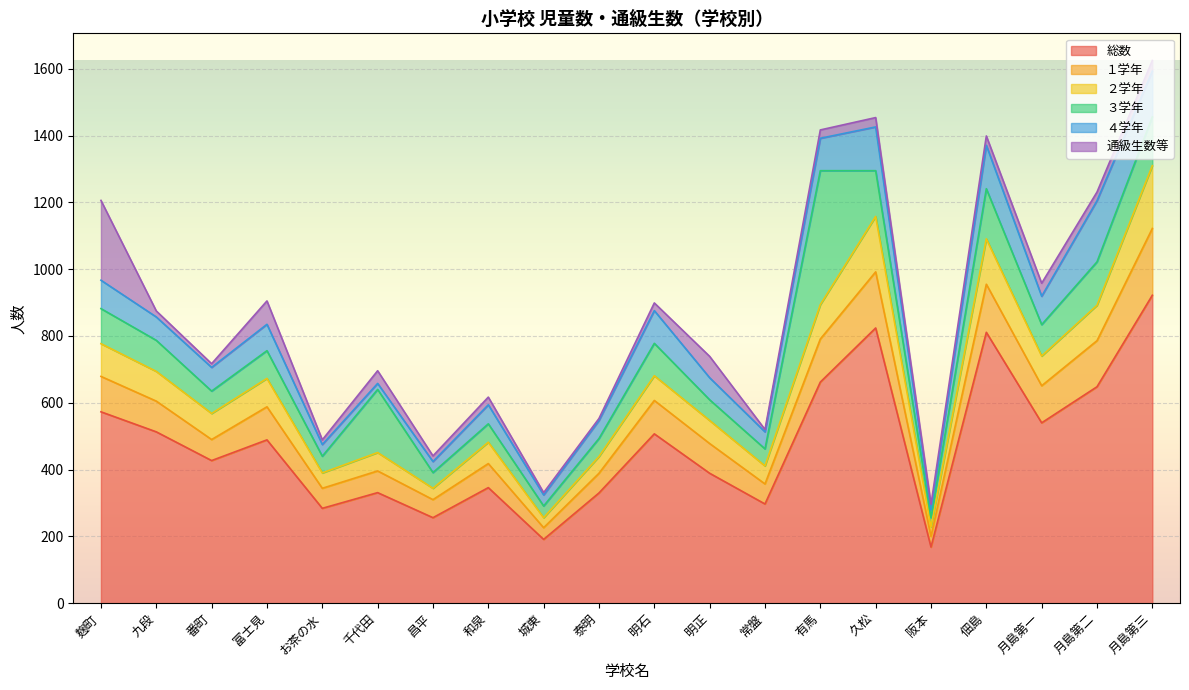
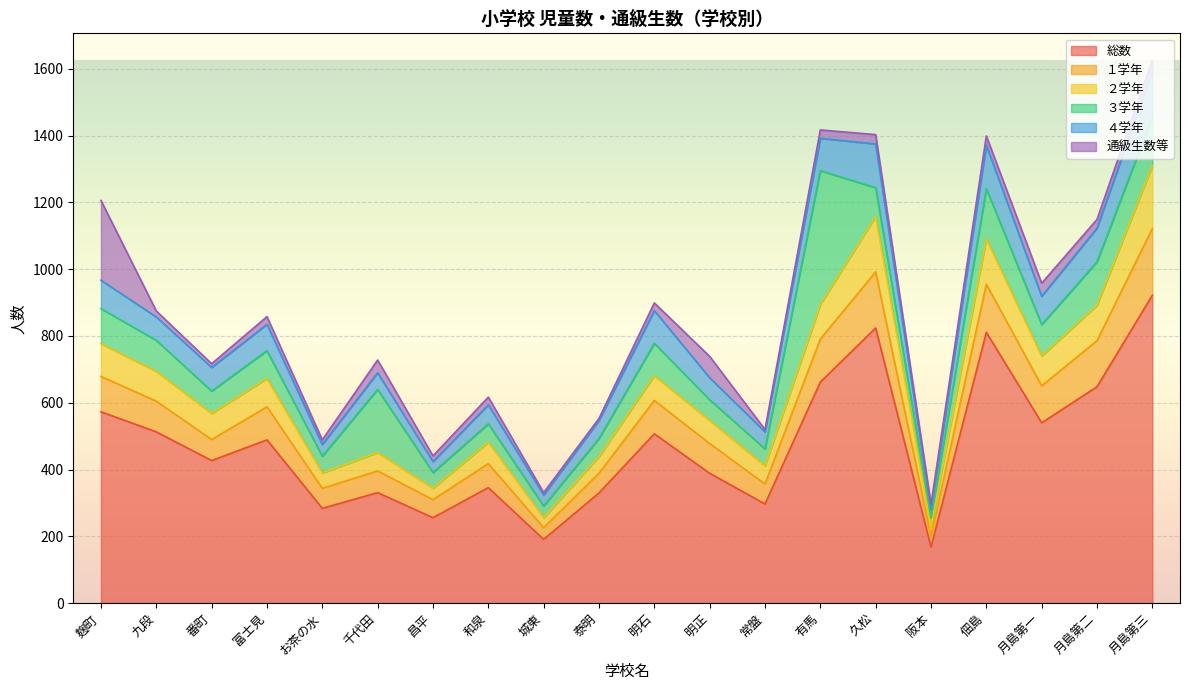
  {
    "総数": {
      "麹町": 570,
      "九段": 510,
      "番町": 430,
      "富士見": 490,
      "お茶の水": 280,
      "千代田": 330,
      "昌平": 260,
      "和泉": 350,
      "城東": 190,
      "泰明": 330,
      "明石": 510,
      "明正": 390,
      "常盤": 300,
      "有馬": 660,
      "久松": 820,
      "阪本": 170,
      "佃島": 810,
      "月島第一": 540,
      "月島第二": 650,
      "月島第三": 920
    },
    "３学年": {
      "麹町": 110,
      "九段": 90,
      "番町": 70,
      "富士見": 80,
      "お茶の水": 50,
      "千代田": 190,
      "昌平": 50,
      "和泉": 60,
      "城東": 40,
      "泰明": 50,
      "明石": 100,
      "明正": 60,
      "常盤": 50,
      "有馬": 400,
-     "久松": 140,
+     "久松": 90,
      "阪本": 30,
      "佃島": 150,
      "月島第一": 90,
      "月島第二": 130
    },
    "４学年": {
      "麹町": 90,
      "九段": 70,
      "番町": 70,
      "富士見": 80,
      "お茶の水": 40,
-     "千代田": 20,
+     "千代田": 50,
      "昌平": 30,
      "和泉": 60,
      "明石": 100,
      "明正": 70,
      "有馬": 100,
      "久松": 130,
      "阪本": 20,
      "佃島": 130,
      "月島第一": 90,
-     "月島第二": 180
+     "月島第二": 100
    },
    "通級生数等": {
      "麹町": 240,
      "九段": 20,
      "番町": 10,
-     "富士見": 70,
+     "富士見": 20,
      "お茶の水": 10,
      "千代田": 40,
      "昌平": 20,
      "和泉": 20,
      "明石": 20,
      "明正": 60,
      "有馬": 30,
      "久松": 30,
      "阪本": 20,
      "佃島": 30,
      "月島第一": 40,
      "月島第二": 30
    }
  }
